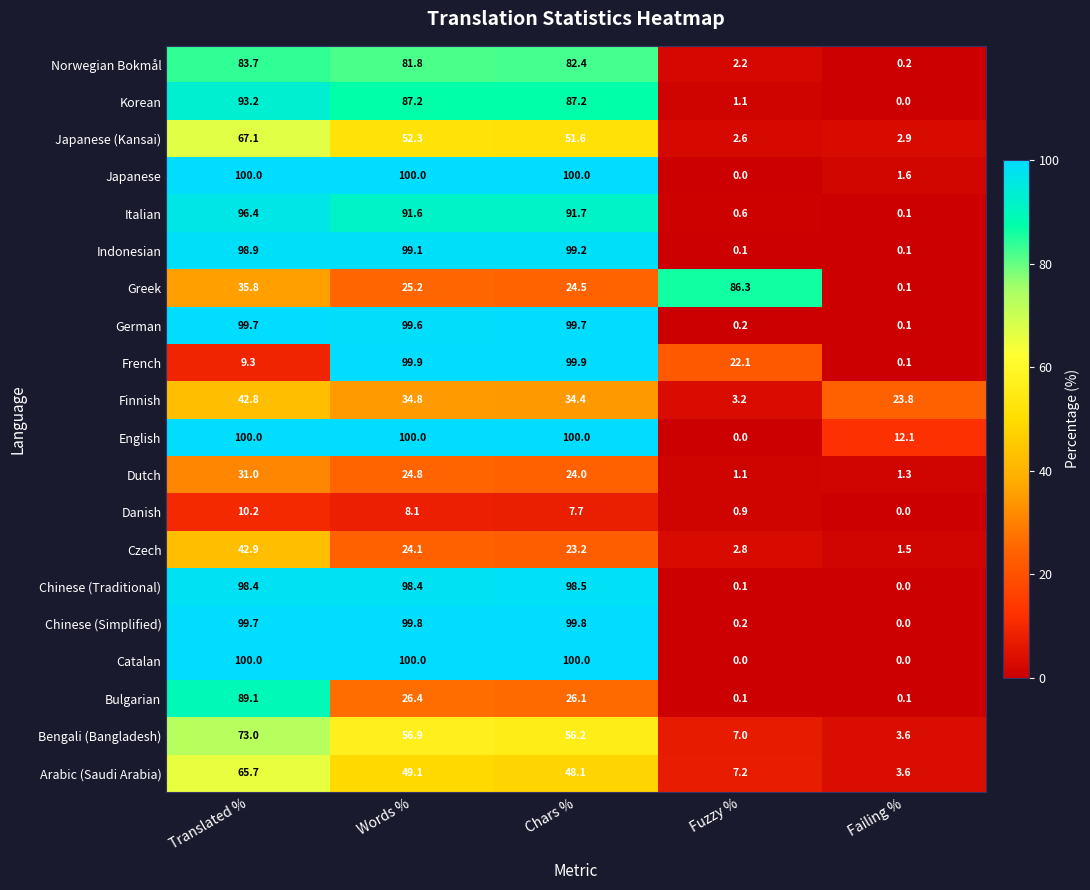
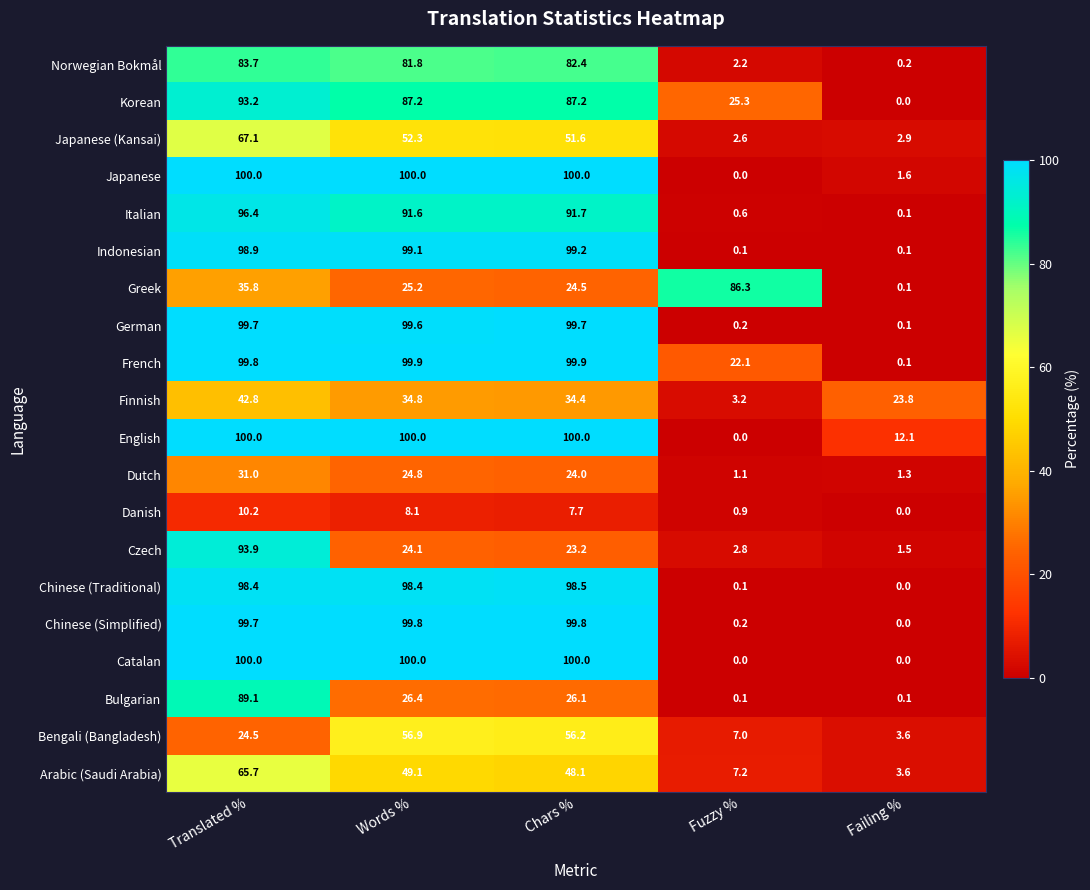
  {
    "Norwegian Bokmål": {
      "Translated %": 83.7,
      "Words %": 81.8,
      "Chars %": 82.4,
      "Fuzzy %": 2.2,
      "Failing %": 0.2
    },
    "Korean": {
      "Translated %": 93.2,
      "Words %": 87.2,
      "Chars %": 87.2,
-     "Fuzzy %": 1.1,
+     "Fuzzy %": 25.3,
      "Failing %": 0.0
    },
    "Japanese (Kansai)": {
      "Translated %": 67.1,
      "Words %": 52.3,
      "Chars %": 51.6,
      "Fuzzy %": 2.6,
      "Failing %": 2.9
    },
    "Japanese": {
      "Translated %": 100.0,
      "Words %": 100.0,
      "Chars %": 100.0,
      "Fuzzy %": 0.0,
      "Failing %": 1.6
    },
    "Italian": {
      "Translated %": 96.4,
      "Words %": 91.6,
      "Chars %": 91.7,
      "Fuzzy %": 0.6,
      "Failing %": 0.1
    },
    "Indonesian": {
      "Translated %": 98.9,
      "Words %": 99.1,
      "Chars %": 99.2,
      "Fuzzy %": 0.1,
      "Failing %": 0.1
    },
    "Greek": {
      "Translated %": 35.8,
      "Words %": 25.2,
      "Chars %": 24.5,
      "Fuzzy %": 86.3,
      "Failing %": 0.1
    },
    "German": {
      "Translated %": 99.7,
      "Words %": 99.6,
      "Chars %": 99.7,
      "Fuzzy %": 0.2,
      "Failing %": 0.1
    },
    "French": {
-     "Translated %": 9.3,
+     "Translated %": 99.8,
      "Words %": 99.9,
      "Chars %": 99.9,
      "Fuzzy %": 22.1,
      "Failing %": 0.1
    },
    "Finnish": {
      "Translated %": 42.8,
      "Words %": 34.8,
      "Chars %": 34.4,
      "Fuzzy %": 3.2,
      "Failing %": 23.8
    },
    "English": {
      "Translated %": 100.0,
      "Words %": 100.0,
      "Chars %": 100.0,
      "Fuzzy %": 0.0,
      "Failing %": 12.1
    },
    "Dutch": {
      "Translated %": 31.0,
      "Words %": 24.8,
      "Chars %": 24.0,
      "Fuzzy %": 1.1,
      "Failing %": 1.3
    },
    "Danish": {
      "Translated %": 10.2,
      "Words %": 8.1,
      "Chars %": 7.7,
      "Fuzzy %": 0.9,
      "Failing %": 0.0
    },
    "Czech": {
-     "Translated %": 42.9,
+     "Translated %": 93.9,
      "Words %": 24.1,
      "Chars %": 23.2,
      "Fuzzy %": 2.8,
      "Failing %": 1.5
    },
    "Chinese (Traditional)": {
      "Translated %": 98.4,
      "Words %": 98.4,
      "Chars %": 98.5,
      "Fuzzy %": 0.1,
      "Failing %": 0.0
    },
    "Chinese (Simplified)": {
      "Translated %": 99.7,
      "Words %": 99.8,
      "Chars %": 99.8,
      "Fuzzy %": 0.2,
      "Failing %": 0.0
    },
    "Catalan": {
      "Translated %": 100.0,
      "Words %": 100.0,
      "Chars %": 100.0,
      "Fuzzy %": 0.0,
      "Failing %": 0.0
    },
    "Bulgarian": {
      "Translated %": 89.1,
      "Words %": 26.4,
      "Chars %": 26.1,
      "Fuzzy %": 0.1,
      "Failing %": 0.1
    },
    "Bengali (Bangladesh)": {
-     "Translated %": 73.0,
+     "Translated %": 24.5,
      "Words %": 56.9,
      "Chars %": 56.2,
      "Fuzzy %": 7.0,
      "Failing %": 3.6
    },
    "Arabic (Saudi Arabia)": {
      "Translated %": 65.7,
      "Words %": 49.1,
      "Chars %": 48.1,
      "Fuzzy %": 7.2,
      "Failing %": 3.6
    }
  }
